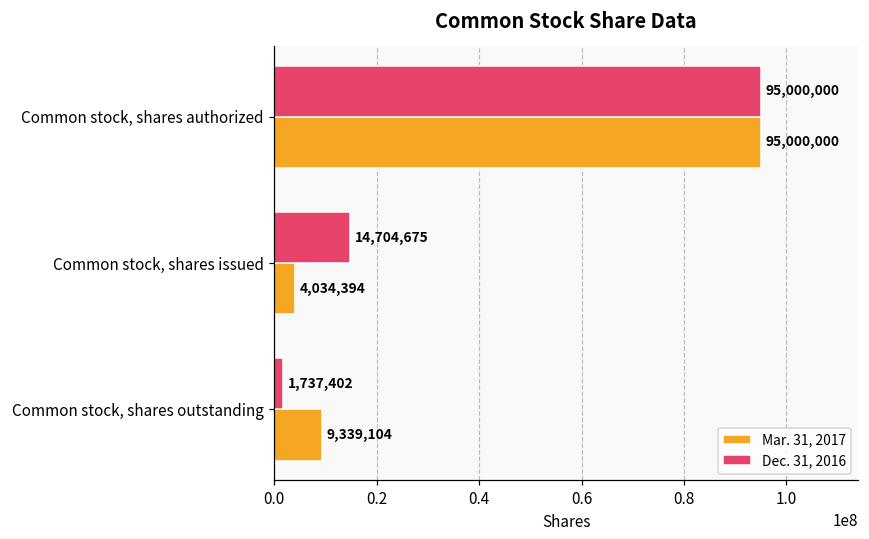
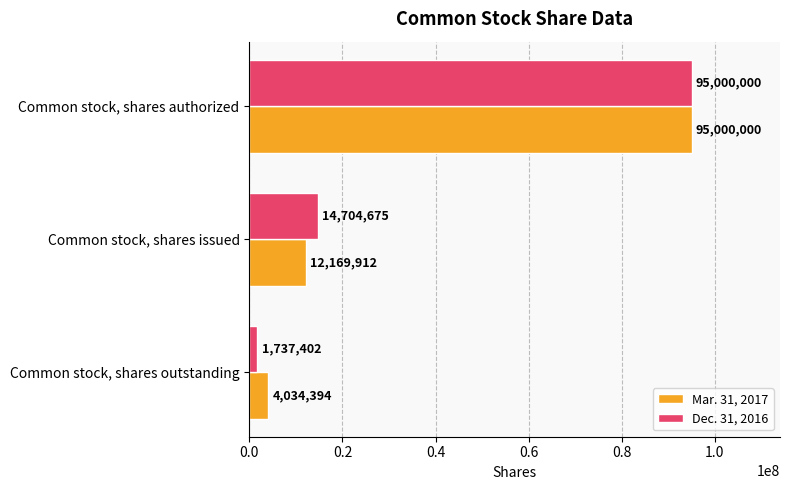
  {
    "Mar. 31, 2017": {
      "Common stock, shares authorized": "95,000,000",
-     "Common stock, shares issued": "4,034,394",
-     "Common stock, shares outstanding": "9,339,104"
+     "Common stock, shares issued": "12,169,912",
+     "Common stock, shares outstanding": "4,034,394"
    },
    "Dec. 31, 2016": {
      "Common stock, shares authorized": "95,000,000",
      "Common stock, shares issued": "14,704,675",
      "Common stock, shares outstanding": "1,737,402"
    }
  }
